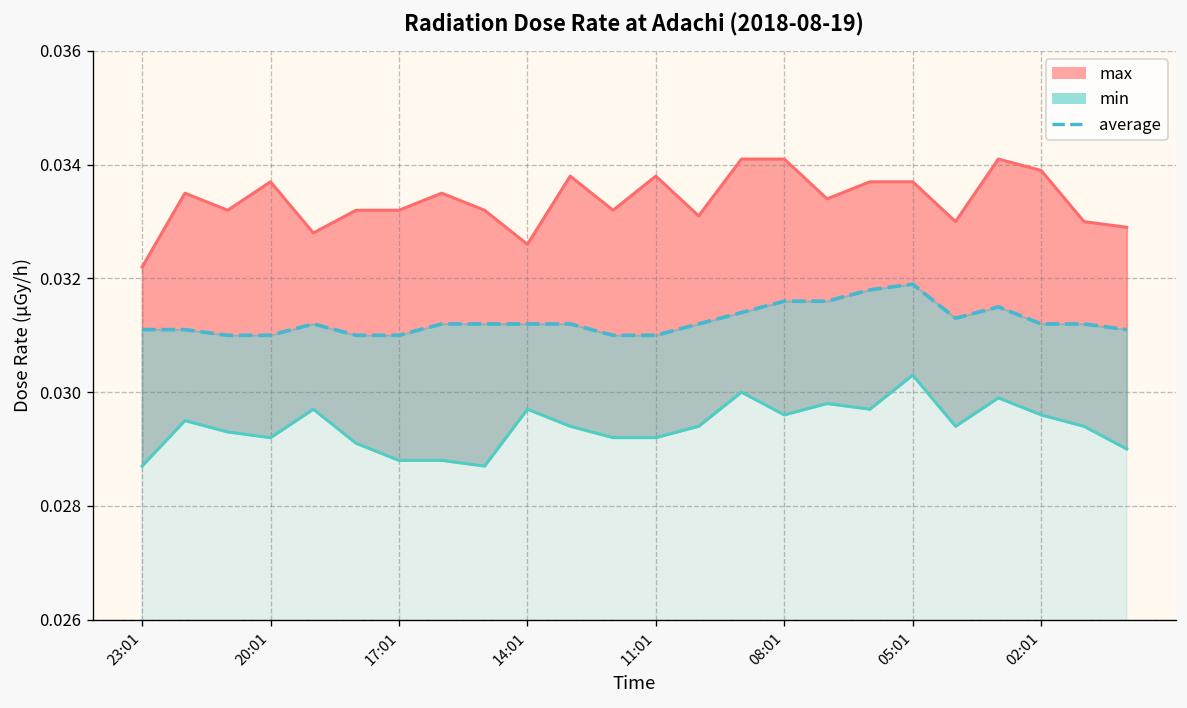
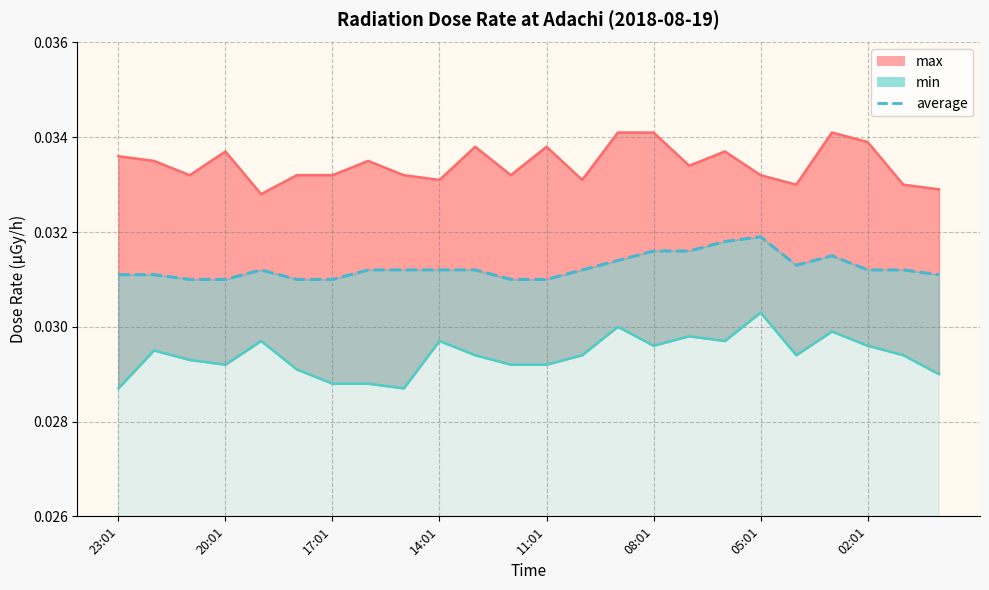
  {
    "max": {
-     "23:01": 0.0322,
+     "23:01": 0.0336,
      "20:01": 0.0337,
      "17:01": 0.0332,
-     "14:01": 0.0326,
+     "14:01": 0.0331,
      "11:01": 0.0338,
      "08:01": 0.0341,
-     "05:01": 0.0337,
+     "05:01": 0.0332,
      "02:01": 0.0339
    }
  }
